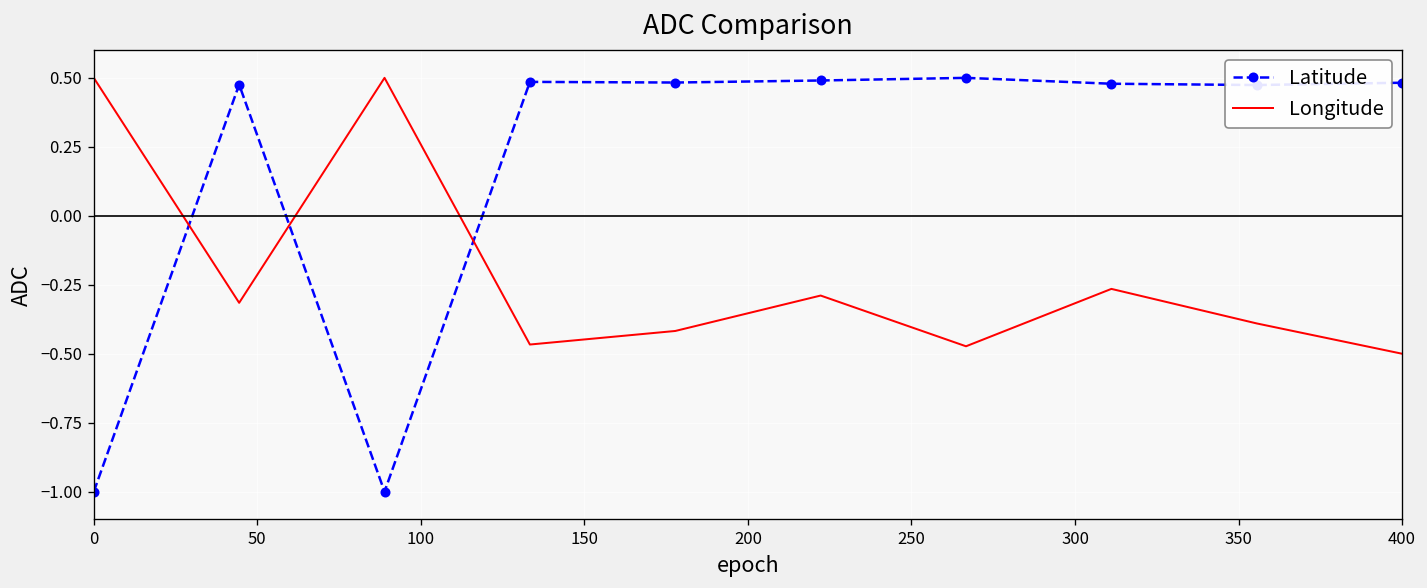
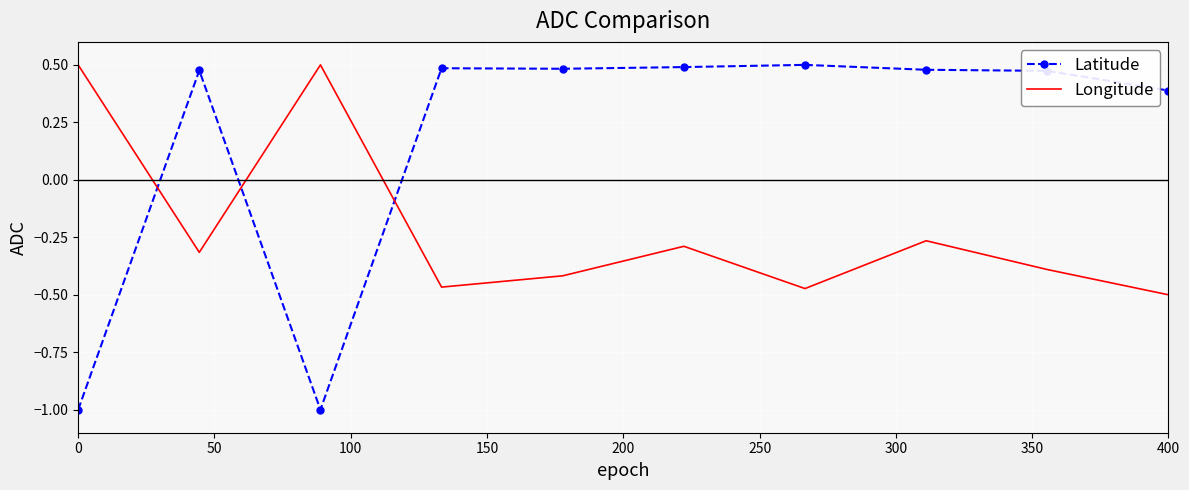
  {
    "Latitude": {
      "0": -1.00,
-     "400": 0.48
+     "400": 0.39
    },
    "Longitude": {
      "0": 0.50,
      "400": -0.50
    }
  }
